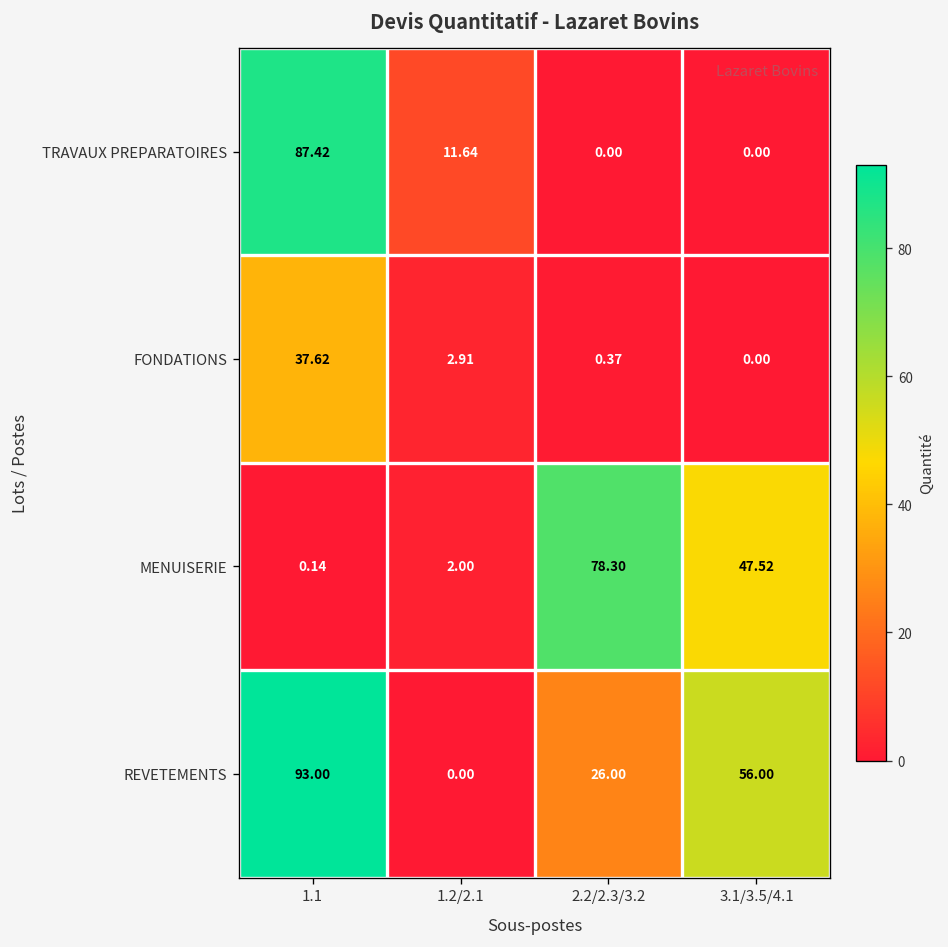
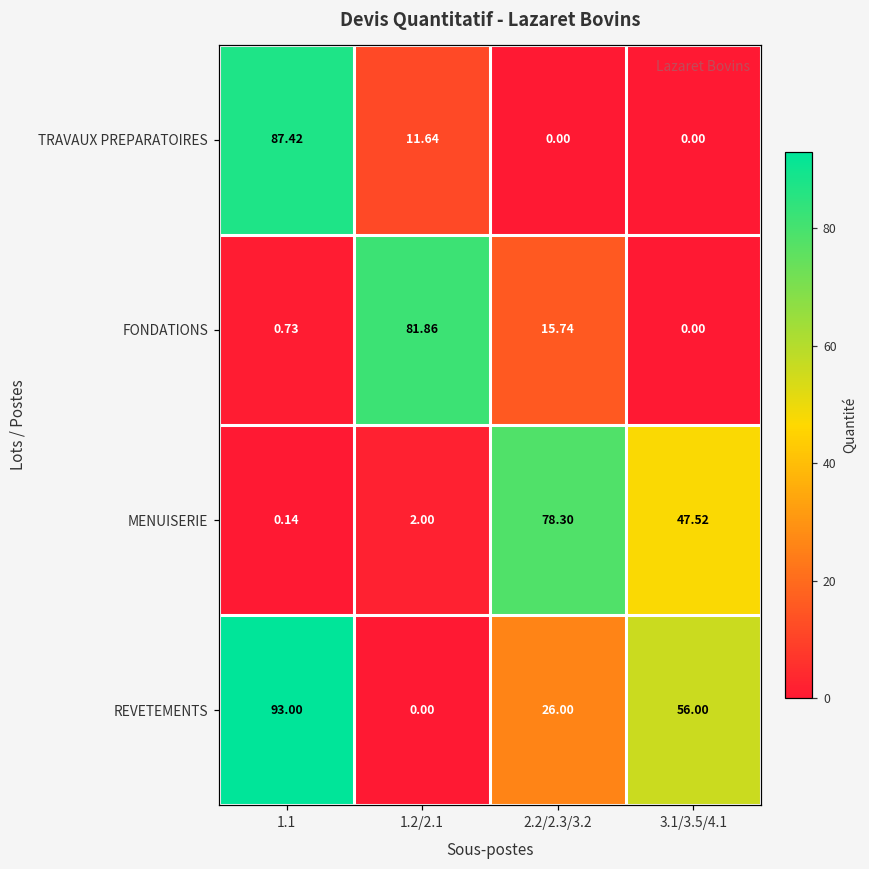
  {
    "TRAVAUX PREPARATOIRES": {
      "1.1": 87.42,
      "1.2/2.1": 11.64,
      "2.2/2.3/3.2": 0.00
    },
    "FONDATIONS": {
-     "1.1": 37.62,
-     "1.2/2.1": 2.91,
-     "2.2/2.3/3.2": 0.37,
+     "1.1": 0.73,
+     "1.2/2.1": 81.86,
+     "2.2/2.3/3.2": 15.74,
      "3.1/3.5/4.1": 0.00
    },
    "MENUISERIE": {
      "1.1": 0.14,
      "1.2/2.1": 2.00,
      "2.2/2.3/3.2": 78.30,
      "3.1/3.5/4.1": 47.52
    },
    "REVETEMENTS": {
      "1.1": 93.00,
      "1.2/2.1": 0.00,
      "2.2/2.3/3.2": 26.00,
      "3.1/3.5/4.1": 56.00
    }
  }
